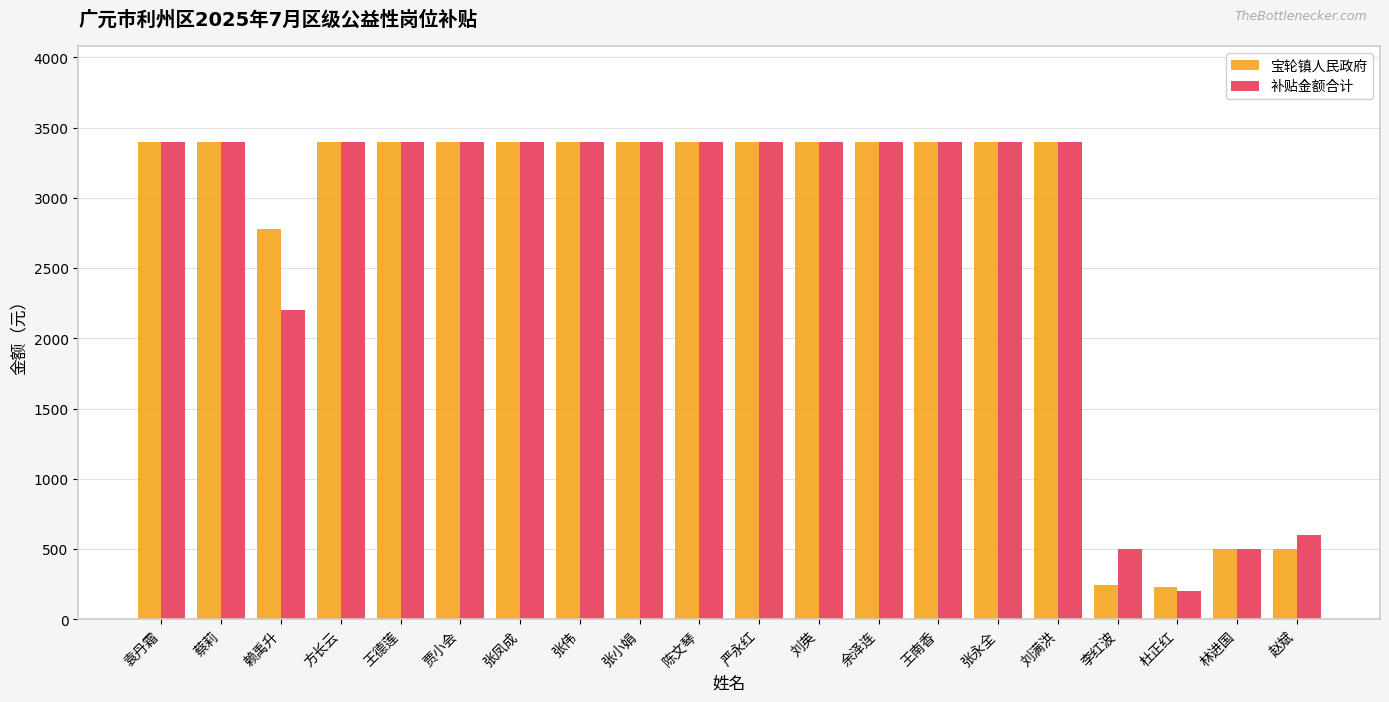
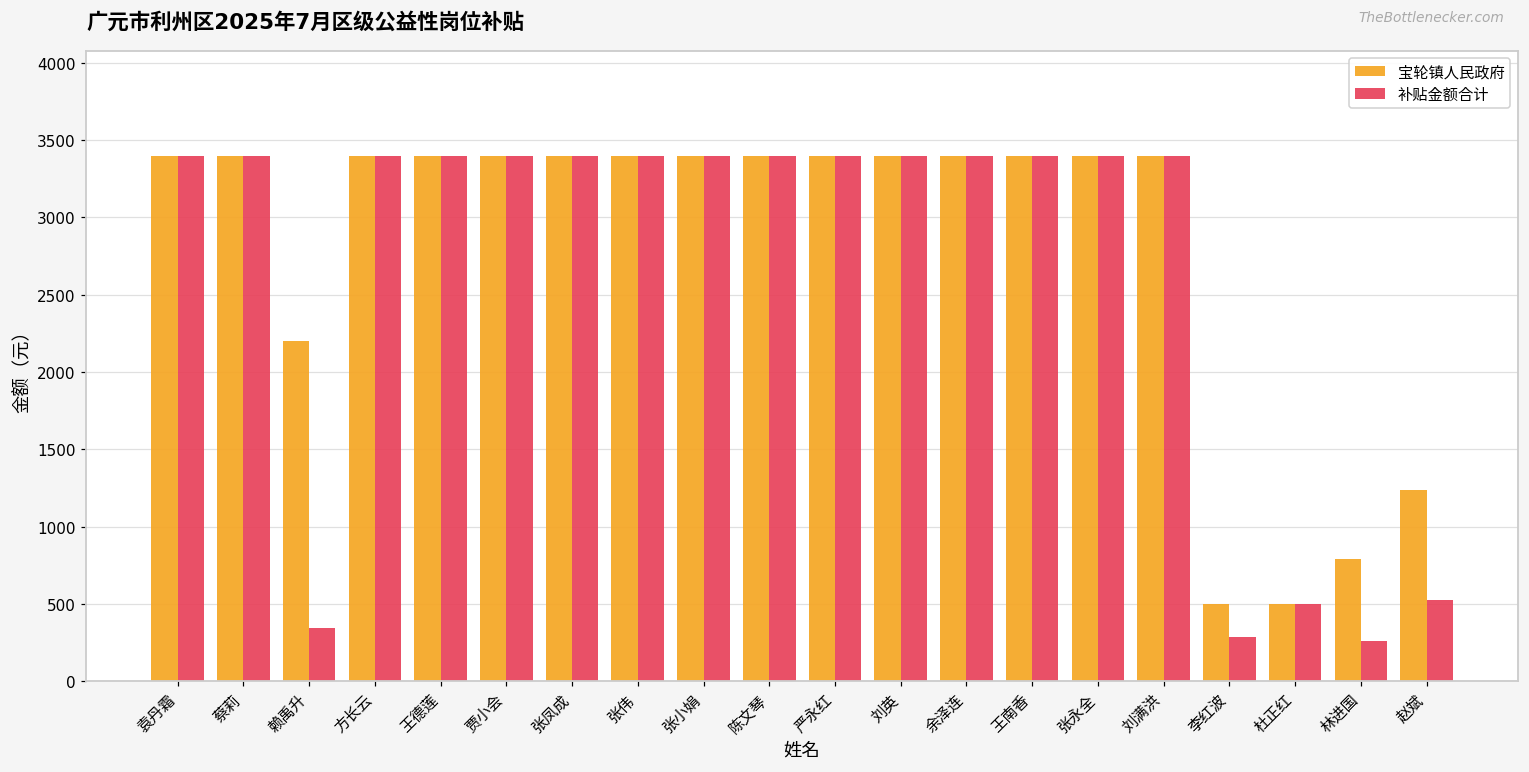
  {
    "宝轮镇人民政府": {
      "袁丹霜": 3400,
      "蔡莉": 3400,
-     "赖禹升": 2780,
+     "赖禹升": 2200,
      "方长云": 3400,
      "王德莲": 3400,
      "贾小会": 3400,
      "张凤成": 3400,
      "张伟": 3400,
      "张小娟": 3400,
      "陈文琴": 3400,
      "严永红": 3400,
      "刘英": 3400,
      "余泽连": 3400,
      "王南香": 3400,
      "张永全": 3400,
      "刘满洪": 3400,
-     "李红波": 240,
-     "杜正红": 230,
-     "林进国": 500,
-     "赵斌": 500
+     "李红波": 500,
+     "杜正红": 500,
+     "林进国": 790,
+     "赵斌": 1240
    },
    "补贴金额合计": {
      "袁丹霜": 3400,
      "蔡莉": 3400,
-     "赖禹升": 2200,
+     "赖禹升": 340,
      "方长云": 3400,
      "王德莲": 3400,
      "贾小会": 3400,
      "张凤成": 3400,
      "张伟": 3400,
      "张小娟": 3400,
      "陈文琴": 3400,
      "严永红": 3400,
      "刘英": 3400,
      "余泽连": 3400,
      "王南香": 3400,
      "张永全": 3400,
      "刘满洪": 3400,
-     "李红波": 500,
-     "杜正红": 200,
-     "林进国": 500,
-     "赵斌": 600
+     "李红波": 280,
+     "杜正红": 500,
+     "林进国": 260,
+     "赵斌": 520
    }
  }
